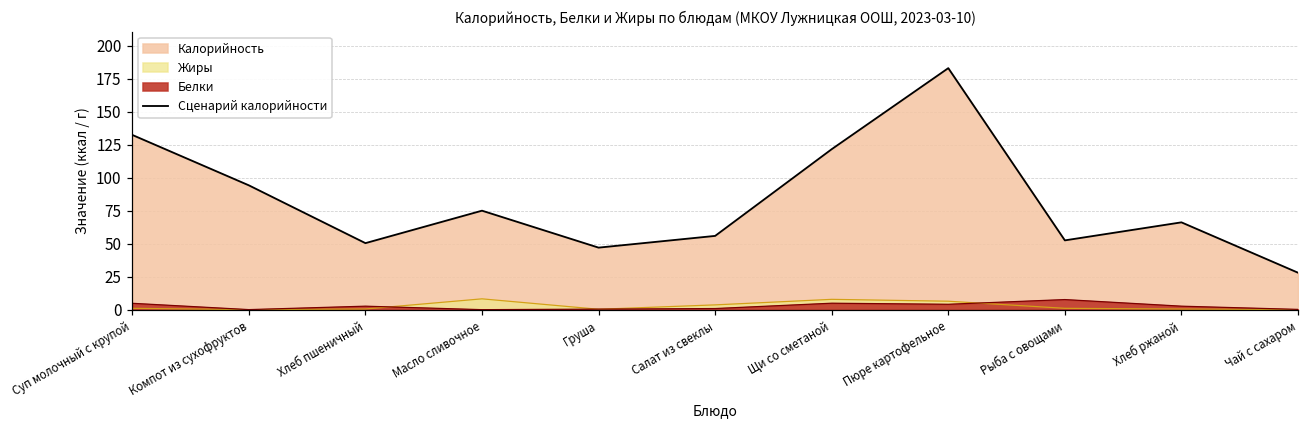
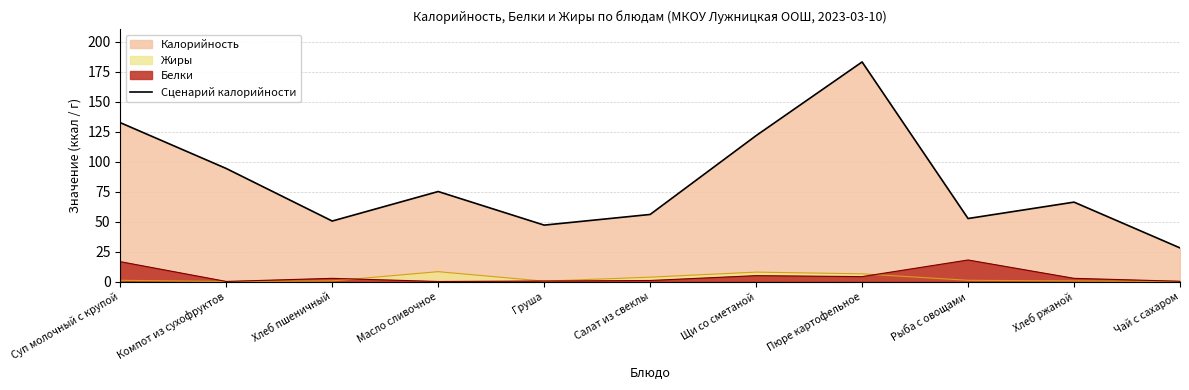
  {
    "Белки": {
-     "Суп молочный с крупой": 5,
+     "Суп молочный с крупой": 17,
      "Хлеб пшеничный": 3,
      "Масло сливочное": 0,
      "Салат из свеклы": 1,
      "Щи со сметаной": 5,
      "Пюре картофельное": 4,
-     "Рыба с овощами": 8,
+     "Рыба с овощами": 18,
      "Хлеб ржаной": 3
    }
  }
